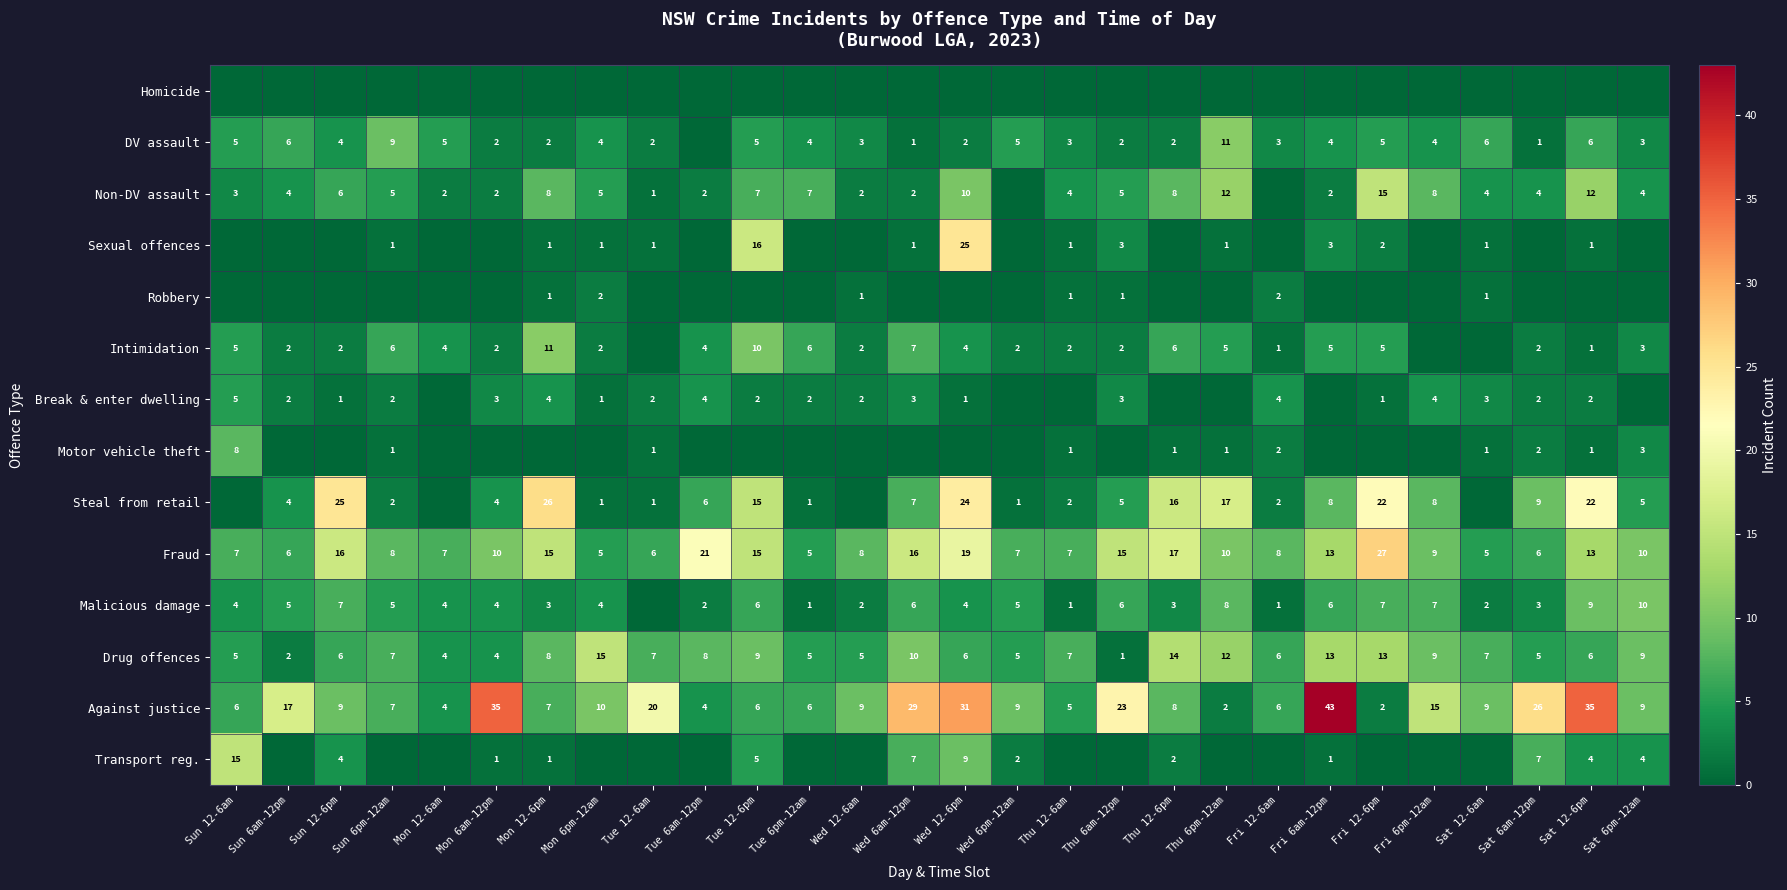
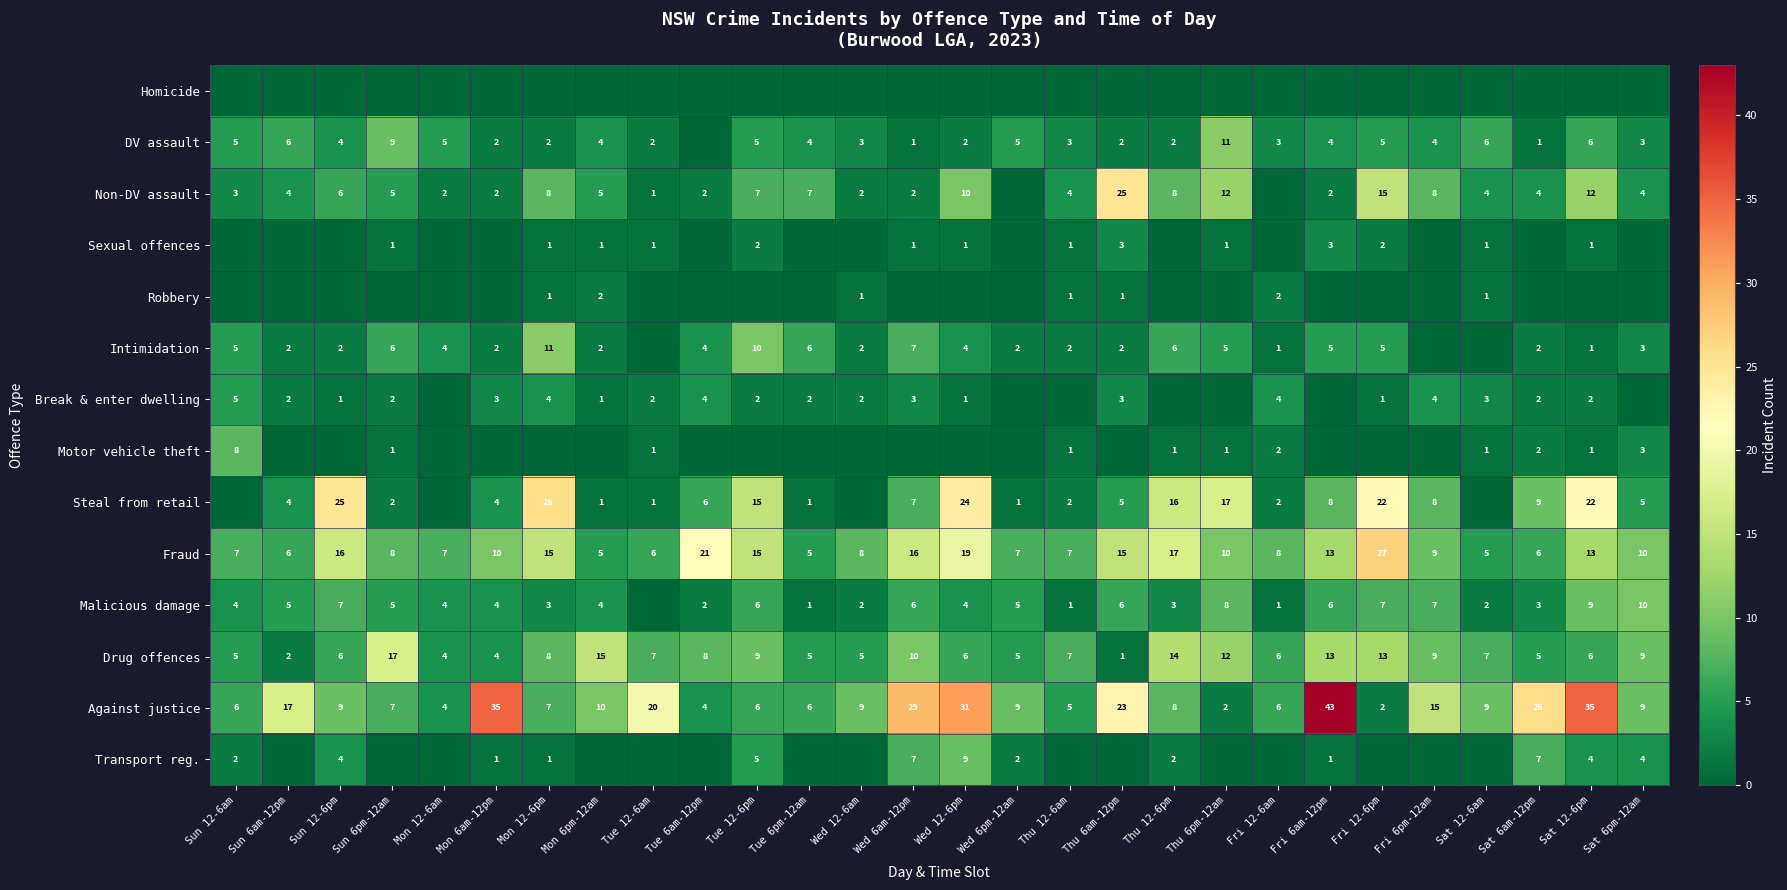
  {
    "Non-DV assault": {
      "Sun 12-6am": 3,
      "Sun 6am-12pm": 4,
      "Sun 12-6pm": 6,
      "Sun 6pm-12am": 5,
      "Mon 12-6am": 2,
      "Mon 6am-12pm": 2,
      "Mon 12-6pm": 8,
      "Mon 6pm-12am": 5,
      "Tue 12-6am": 1,
      "Tue 6am-12pm": 2,
      "Tue 12-6pm": 7,
      "Tue 6pm-12am": 7,
      "Wed 12-6am": 2,
      "Wed 6am-12pm": 2,
      "Wed 12-6pm": 10,
      "Thu 12-6am": 4,
-     "Thu 6am-12pm": 5,
+     "Thu 6am-12pm": 25,
      "Thu 12-6pm": 8,
      "Thu 6pm-12am": 12,
      "Fri 6am-12pm": 2,
      "Fri 12-6pm": 15,
      "Fri 6pm-12am": 8,
      "Sat 12-6am": 4,
      "Sat 6am-12pm": 4,
      "Sat 12-6pm": 12,
      "Sat 6pm-12am": 4
    },
    "Sexual offences": {
      "Sun 6pm-12am": 1,
      "Mon 12-6pm": 1,
      "Mon 6pm-12am": 1,
      "Tue 12-6am": 1,
-     "Tue 12-6pm": 16,
+     "Tue 12-6pm": 2,
      "Wed 6am-12pm": 1,
-     "Wed 12-6pm": 25,
+     "Wed 12-6pm": 1,
      "Thu 12-6am": 1,
      "Thu 6am-12pm": 3,
      "Thu 6pm-12am": 1,
      "Fri 6am-12pm": 3,
      "Fri 12-6pm": 2,
      "Sat 12-6am": 1,
      "Sat 12-6pm": 1
    },
    "Drug offences": {
      "Sun 12-6am": 5,
      "Sun 6am-12pm": 2,
      "Sun 12-6pm": 6,
-     "Sun 6pm-12am": 7,
+     "Sun 6pm-12am": 17,
      "Mon 12-6am": 4,
      "Mon 6am-12pm": 4,
      "Mon 12-6pm": 8,
      "Mon 6pm-12am": 15,
      "Tue 12-6am": 7,
      "Tue 6am-12pm": 8,
      "Tue 12-6pm": 9,
      "Tue 6pm-12am": 5,
      "Wed 12-6am": 5,
      "Wed 6am-12pm": 10,
      "Wed 12-6pm": 6,
      "Wed 6pm-12am": 5,
      "Thu 12-6am": 7,
      "Thu 6am-12pm": 1,
      "Thu 12-6pm": 14,
      "Thu 6pm-12am": 12,
      "Fri 12-6am": 6,
      "Fri 6am-12pm": 13,
      "Fri 12-6pm": 13,
      "Fri 6pm-12am": 9,
      "Sat 12-6am": 7,
      "Sat 6am-12pm": 5,
      "Sat 12-6pm": 6,
      "Sat 6pm-12am": 9
    },
    "Transport reg.": {
-     "Sun 12-6am": 15,
+     "Sun 12-6am": 2,
      "Sun 12-6pm": 4,
      "Mon 6am-12pm": 1,
      "Mon 12-6pm": 1,
      "Tue 12-6pm": 5,
      "Wed 6am-12pm": 7,
      "Wed 12-6pm": 9,
      "Wed 6pm-12am": 2,
      "Thu 12-6pm": 2,
      "Fri 6am-12pm": 1,
      "Sat 6am-12pm": 7,
      "Sat 12-6pm": 4,
      "Sat 6pm-12am": 4
    }
  }
